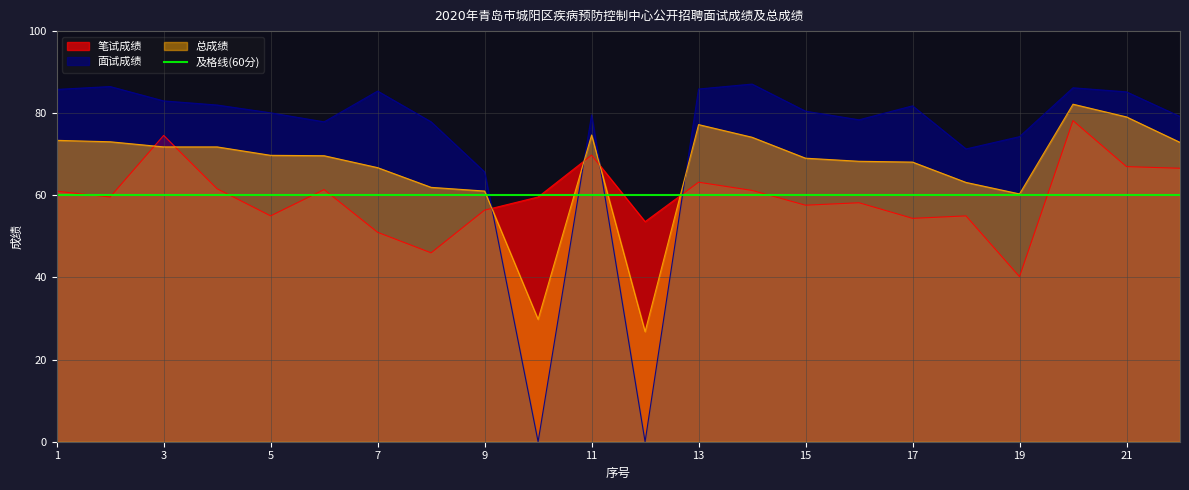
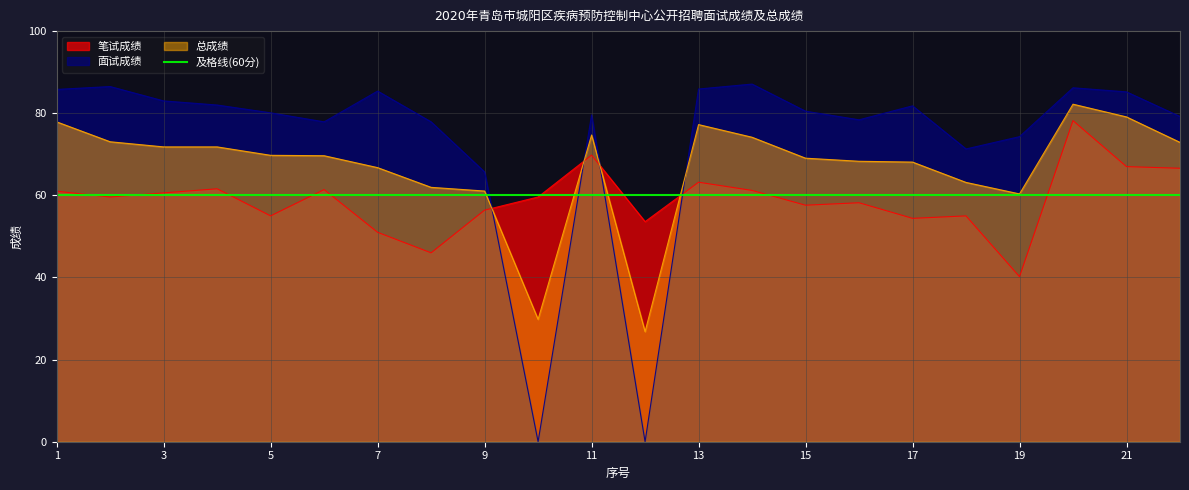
  {
    "笔试成绩": {
      "1": 61,
-     "3": 75,
+     "3": 61,
      "5": 55,
      "7": 51,
      "9": 56,
      "11": 70,
      "13": 63,
      "15": 58,
      "17": 54,
      "19": 40,
      "21": 67
    },
    "面试成绩": {
      "1": 86,
      "3": 83,
      "5": 80,
      "7": 85,
      "9": 66,
      "11": 80,
      "13": 86,
      "15": 81,
      "17": 82,
      "19": 74,
      "21": 85
    },
    "总成绩": {
-     "1": 73,
+     "1": 78,
      "3": 72,
      "5": 70,
      "7": 67,
      "9": 61,
      "11": 75,
      "13": 77,
      "15": 69,
      "17": 68,
      "19": 60,
      "21": 79
    }
  }
